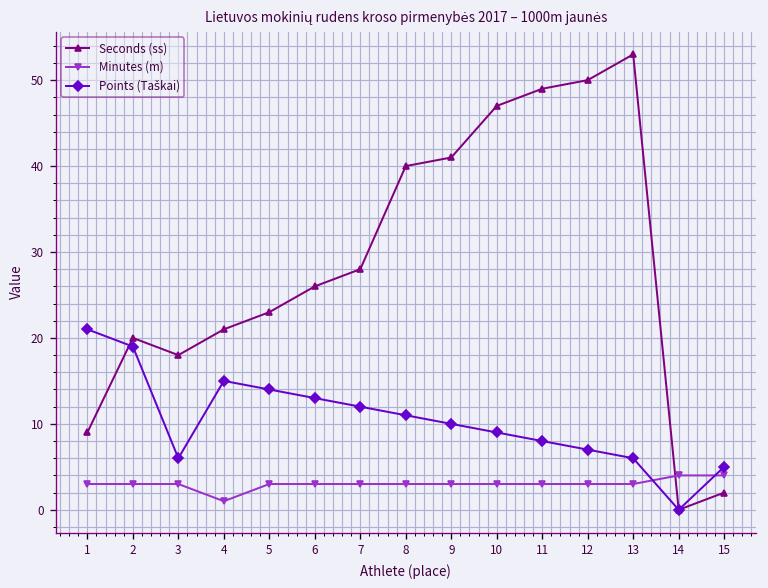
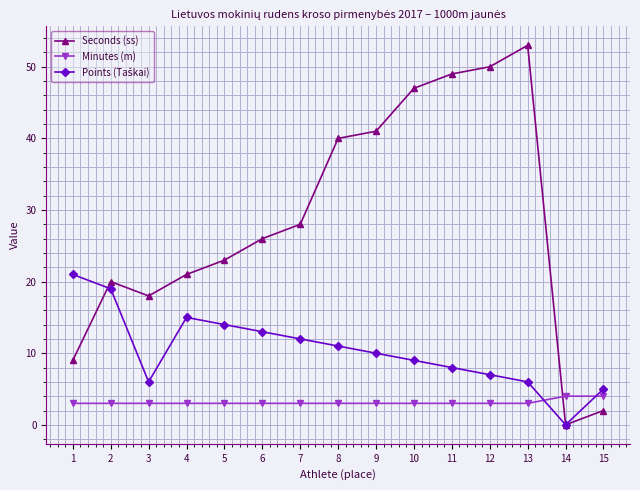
  {
    "Seconds (ss)": {
      "1": 9,
      "2": 20,
      "3": 18,
      "4": 21,
      "5": 23,
      "6": 26,
      "7": 28,
      "8": 40,
      "9": 41,
      "10": 47,
      "11": 49,
      "12": 50,
      "13": 53,
      "15": 2
    },
    "Minutes (m)": {
      "1": 3,
      "2": 3,
      "3": 3,
-     "4": 1,
+     "4": 3,
      "5": 3,
      "6": 3,
      "7": 3,
      "8": 3,
      "9": 3,
      "10": 3,
      "11": 3,
      "12": 3,
      "13": 3,
      "14": 4,
      "15": 4
    },
    "Points (Taškai)": {
      "1": 21,
      "2": 19,
      "3": 6,
      "4": 15,
      "5": 14,
      "6": 13,
      "7": 12,
      "8": 11,
      "9": 10,
      "10": 9,
      "11": 8,
      "12": 7,
      "13": 6,
      "15": 5
    }
  }
